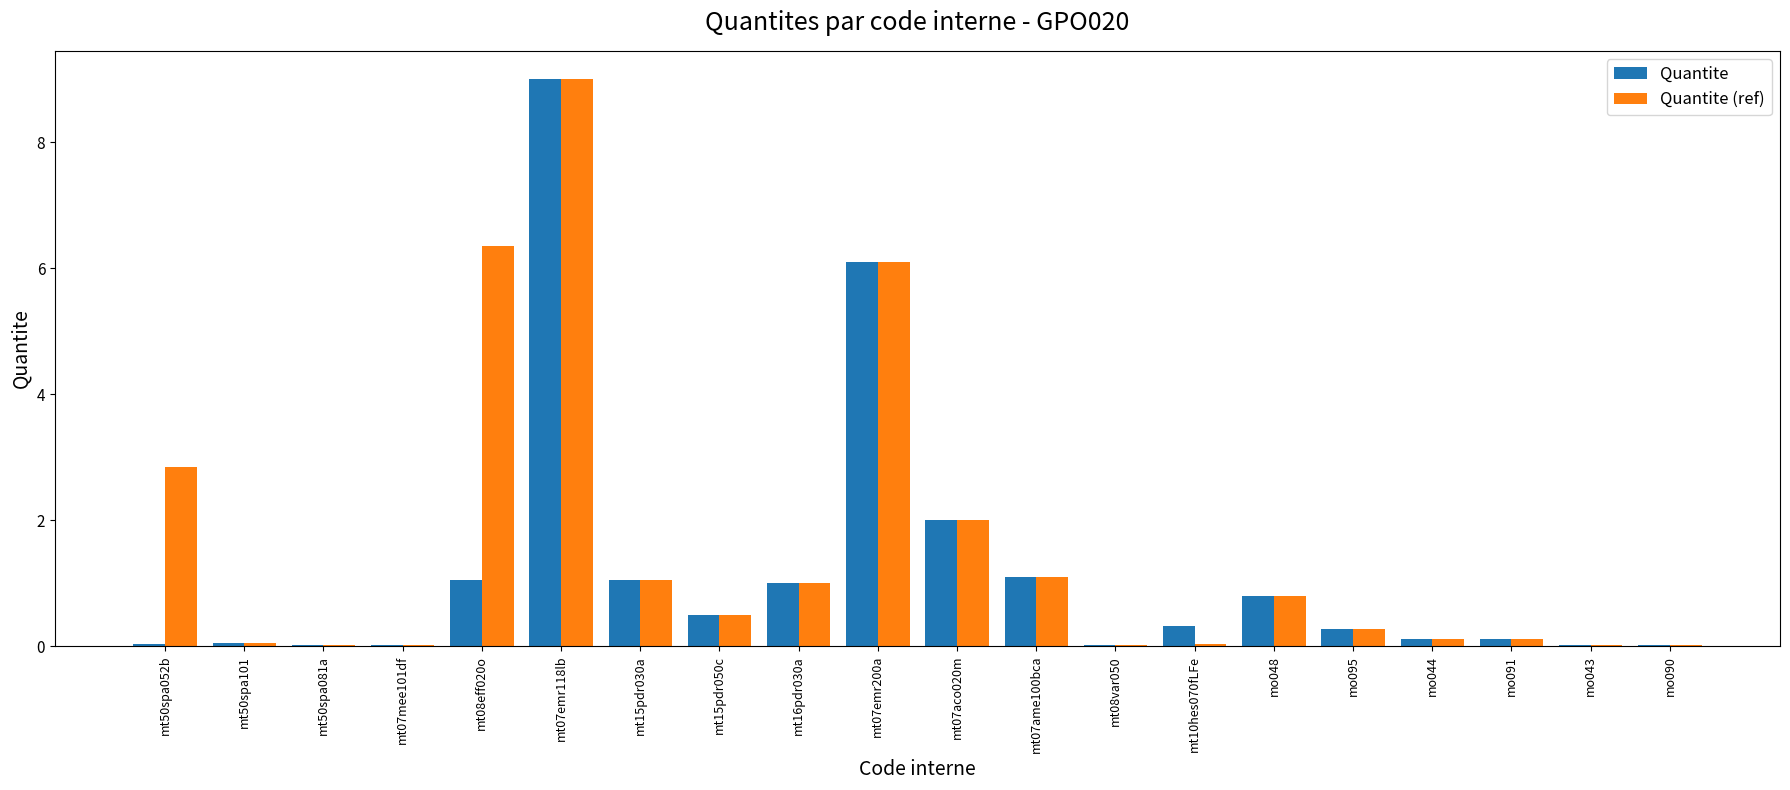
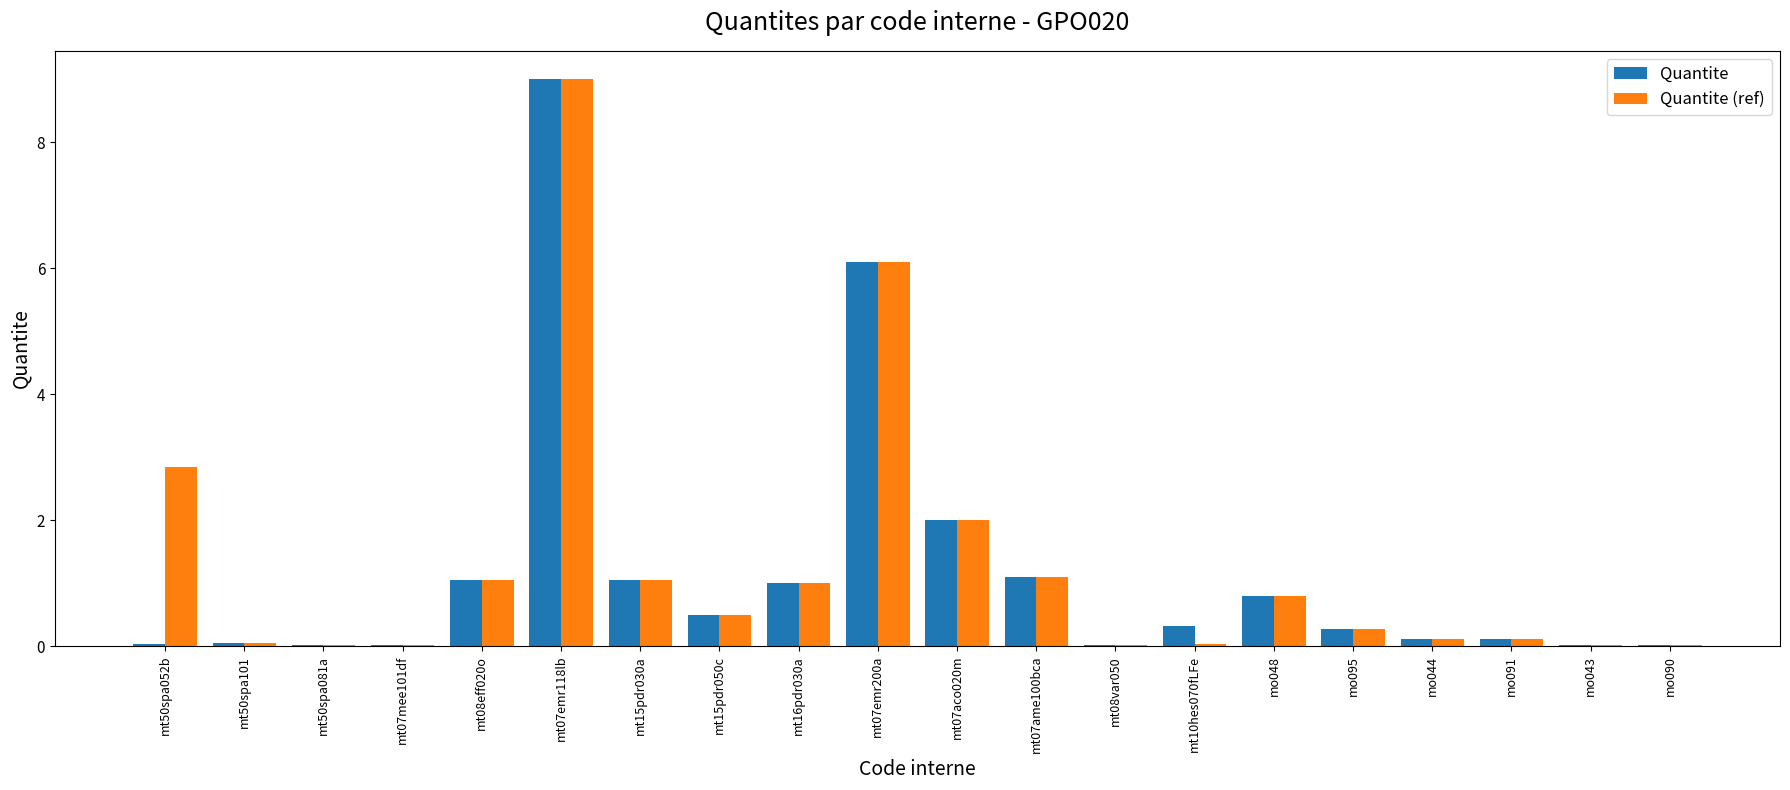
  {
    "Quantite": {
      "mt50spa052b": 0.0,
      "mt50spa101": 0.0,
      "mt08eff020o": 1.1,
      "mt07emr118lb": 9.0,
      "mt15pdr030a": 1.1,
      "mt15pdr050c": 0.5,
      "mt16pdr030a": 1.0,
      "mt07emr200a": 6.1,
      "mt07aco020m": 2.0,
      "mt07ame100bca": 1.1,
      "mt10hes070fLFe": 0.3,
      "mo048": 0.8,
      "mo095": 0.3,
      "mo044": 0.1,
      "mo091": 0.1
    },
    "Quantite (ref)": {
      "mt50spa052b": 2.9,
      "mt50spa101": 0.0,
-     "mt08eff020o": 6.4,
+     "mt08eff020o": 1.1,
      "mt07emr118lb": 9.0,
      "mt15pdr030a": 1.1,
      "mt15pdr050c": 0.5,
      "mt16pdr030a": 1.0,
      "mt07emr200a": 6.1,
      "mt07aco020m": 2.0,
      "mt07ame100bca": 1.1,
      "mt10hes070fLFe": 0.0,
      "mo048": 0.8,
      "mo095": 0.3,
      "mo044": 0.1,
      "mo091": 0.1
    }
  }
